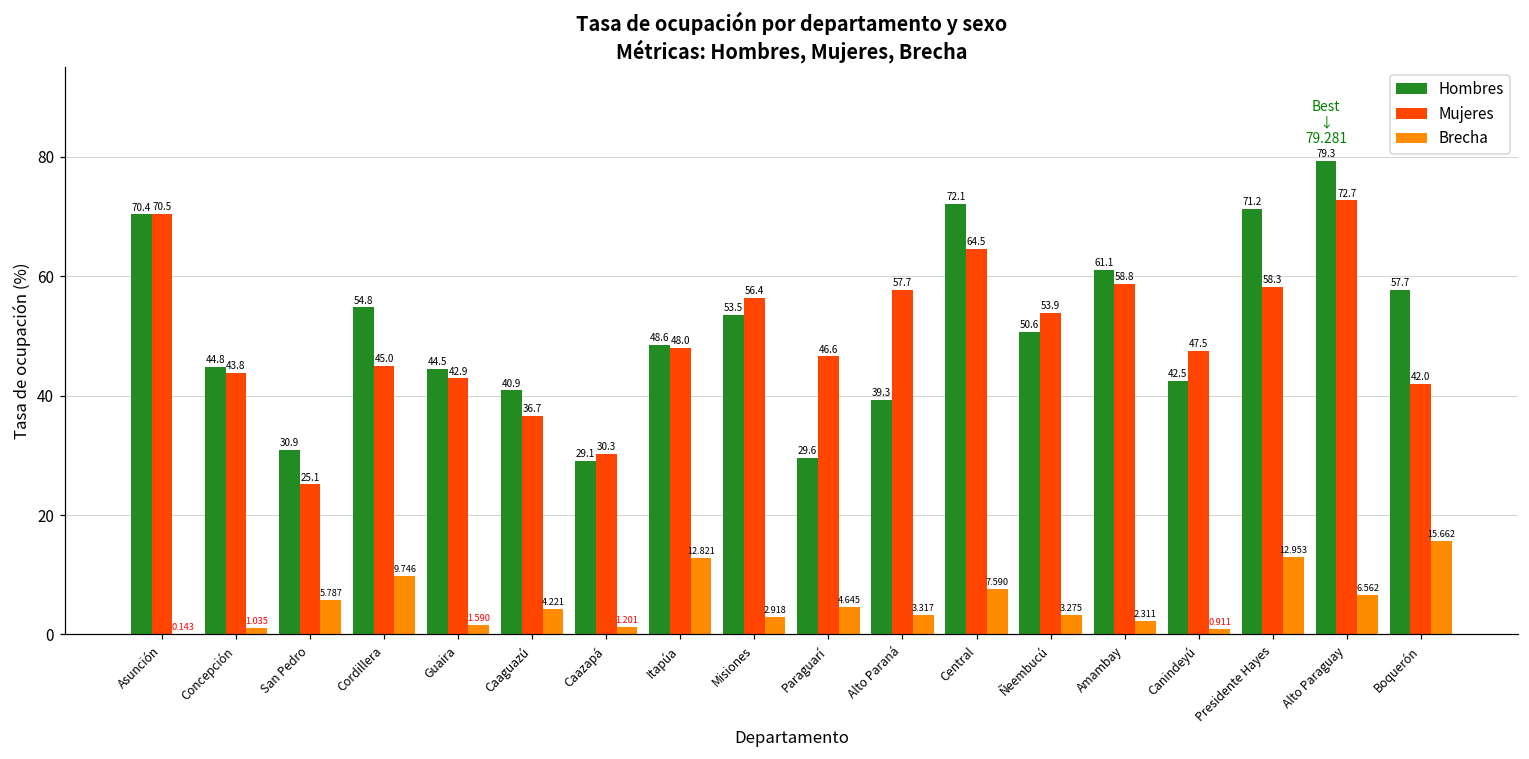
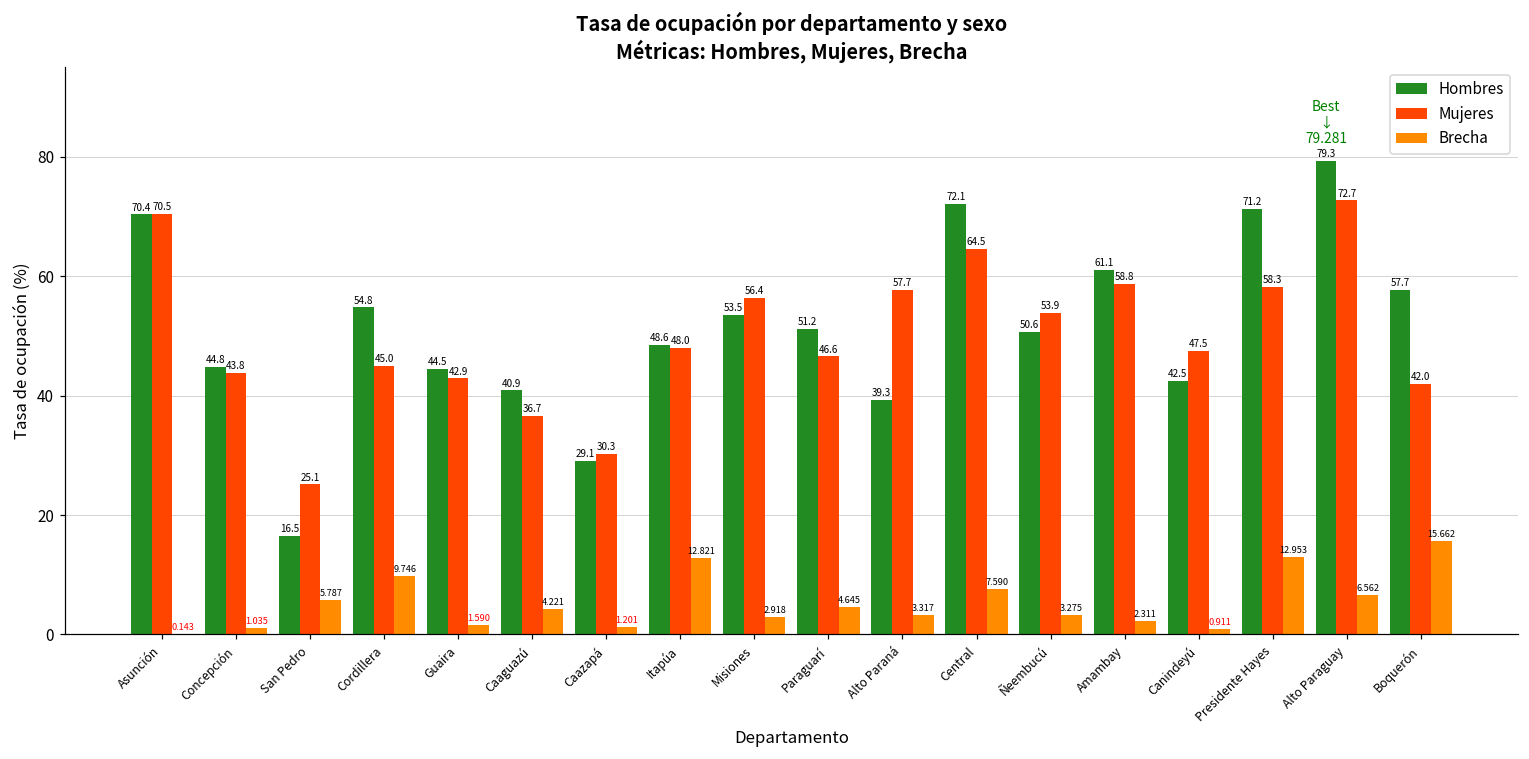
  {
    "Hombres": {
      "Asunción": 70.4,
      "Concepción": 44.8,
-     "San Pedro": 30.9,
+     "San Pedro": 16.5,
      "Cordillera": 54.8,
      "Guaira": 44.5,
      "Caaguazú": 40.9,
      "Caazapá": 29.1,
      "Itapúa": 48.6,
      "Misiones": 53.5,
-     "Paraguarí": 29.6,
+     "Paraguarí": 51.2,
      "Alto Paraná": 39.3,
      "Central": 72.1,
      "Ñeembucú": 50.6,
      "Amambay": 61.1,
      "Canindeyú": 42.5,
      "Presidente Hayes": 71.2,
      "Alto Paraguay": 79.3,
      "Boquerón": 57.7
    },
    "Mujeres": {
      "Asunción": 70.5,
      "Concepción": 43.8,
      "San Pedro": 25.1,
      "Cordillera": 45.0,
      "Guaira": 42.9,
      "Caaguazú": 36.7,
      "Caazapá": 30.3,
      "Itapúa": 48.0,
      "Misiones": 56.4,
      "Paraguarí": 46.6,
      "Alto Paraná": 57.7,
      "Central": 64.5,
      "Ñeembucú": 53.9,
      "Amambay": 58.8,
      "Canindeyú": 47.5,
      "Presidente Hayes": 58.3,
      "Alto Paraguay": 72.7,
      "Boquerón": 42.0
    },
    "Brecha": {
      "Asunción": 0.143,
      "Concepción": 1.035,
      "San Pedro": 5.787,
      "Cordillera": 9.746,
      "Guaira": 1.590,
      "Caaguazú": 4.221,
      "Caazapá": 1.201,
      "Itapúa": 12.821,
      "Misiones": 2.918,
      "Paraguarí": 4.645,
      "Alto Paraná": 3.317,
      "Central": 7.590,
      "Ñeembucú": 3.275,
      "Amambay": 2.311,
      "Canindeyú": 0.911,
      "Presidente Hayes": 12.953,
      "Alto Paraguay": 6.562,
      "Boquerón": 15.662
    }
  }
